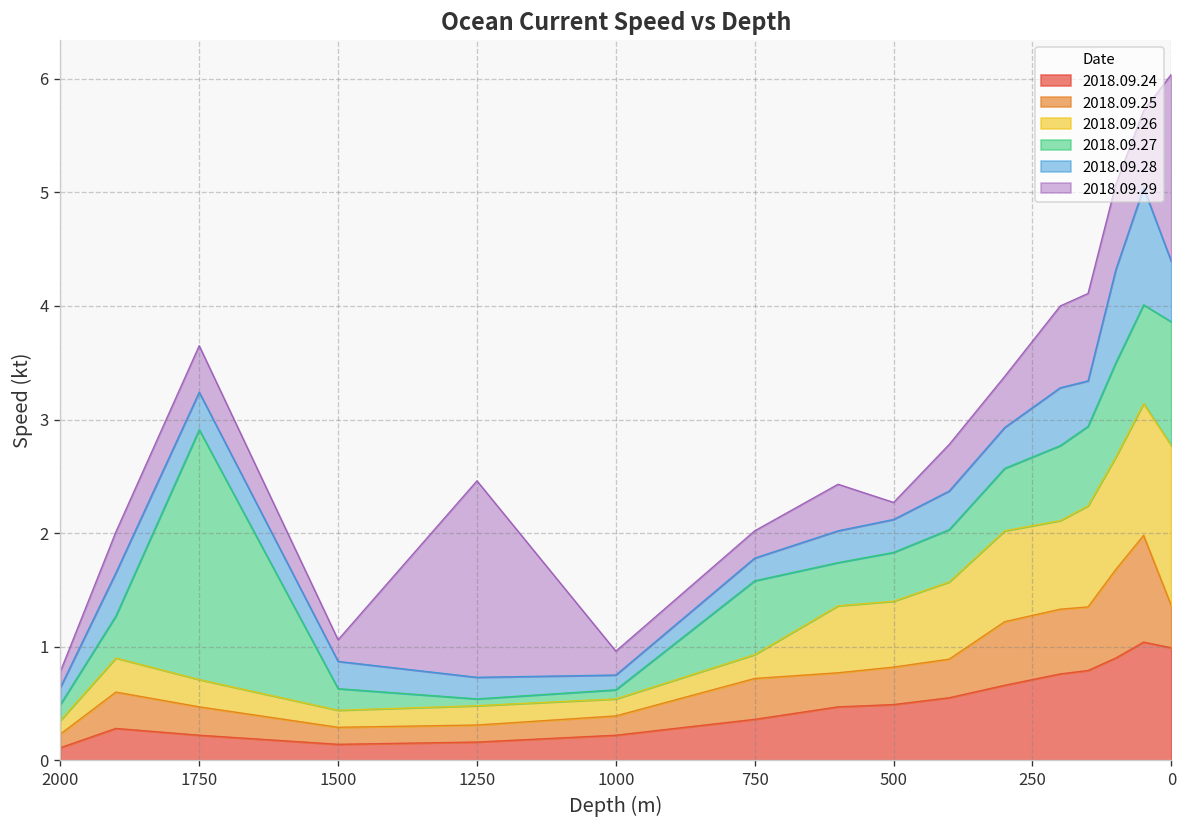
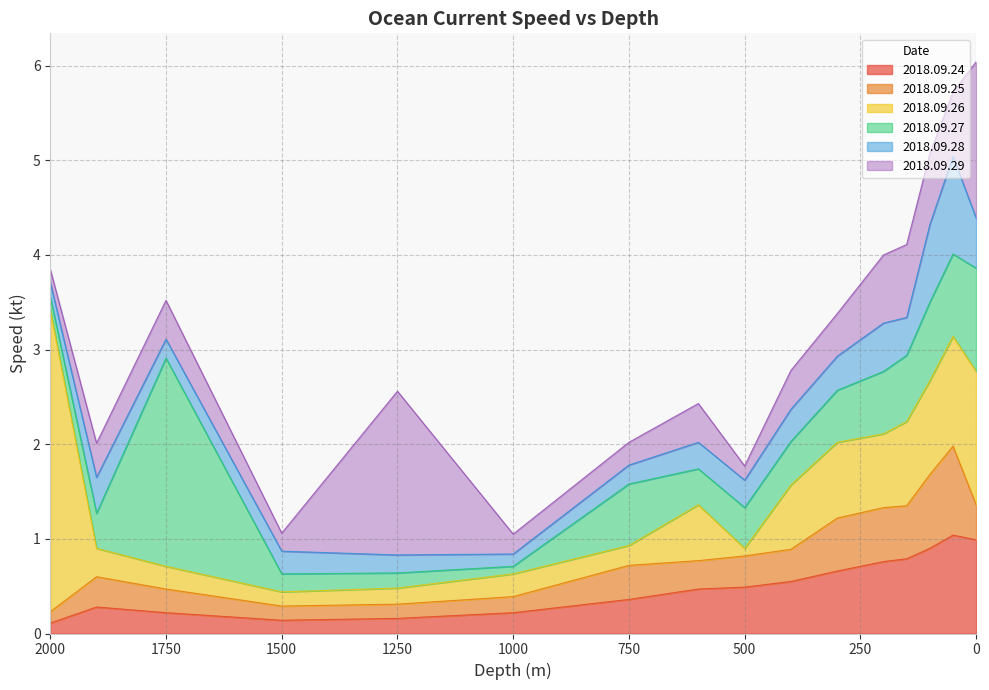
  {
    "2018.09.26": {
-     "2000": 0.1,
+     "2000": 3.2,
      "1750": 0.2,
      "1500": 0.2,
      "1250": 0.2,
-     "1000": 0.15,
+     "1000": 0.24,
      "750": 0.2,
-     "500": 0.6,
+     "500": 0.1,
      "0": 1.4
    },
    "2018.09.27": {
      "2000": 0.1,
      "1750": 2.2,
      "1500": 0.2,
-     "1250": 0.1,
+     "1250": 0.2,
      "1000": 0.1,
      "750": 0.7,
      "500": 0.4,
      "0": 1.1
    },
    "2018.09.28": {
      "2000": 0.1,
-     "1750": 0.3,
+     "1750": 0.2,
      "1500": 0.2,
      "1250": 0.2,
      "1000": 0.1,
      "750": 0.2,
      "500": 0.3,
      "0": 0.5
    },
    "2018.09.29": {
      "2000": 0.1,
      "1750": 0.4,
      "1500": 0.2,
      "1250": 1.7,
      "1000": 0.2,
      "750": 0.2,
      "500": 0.1,
      "0": 1.6
    }
  }
